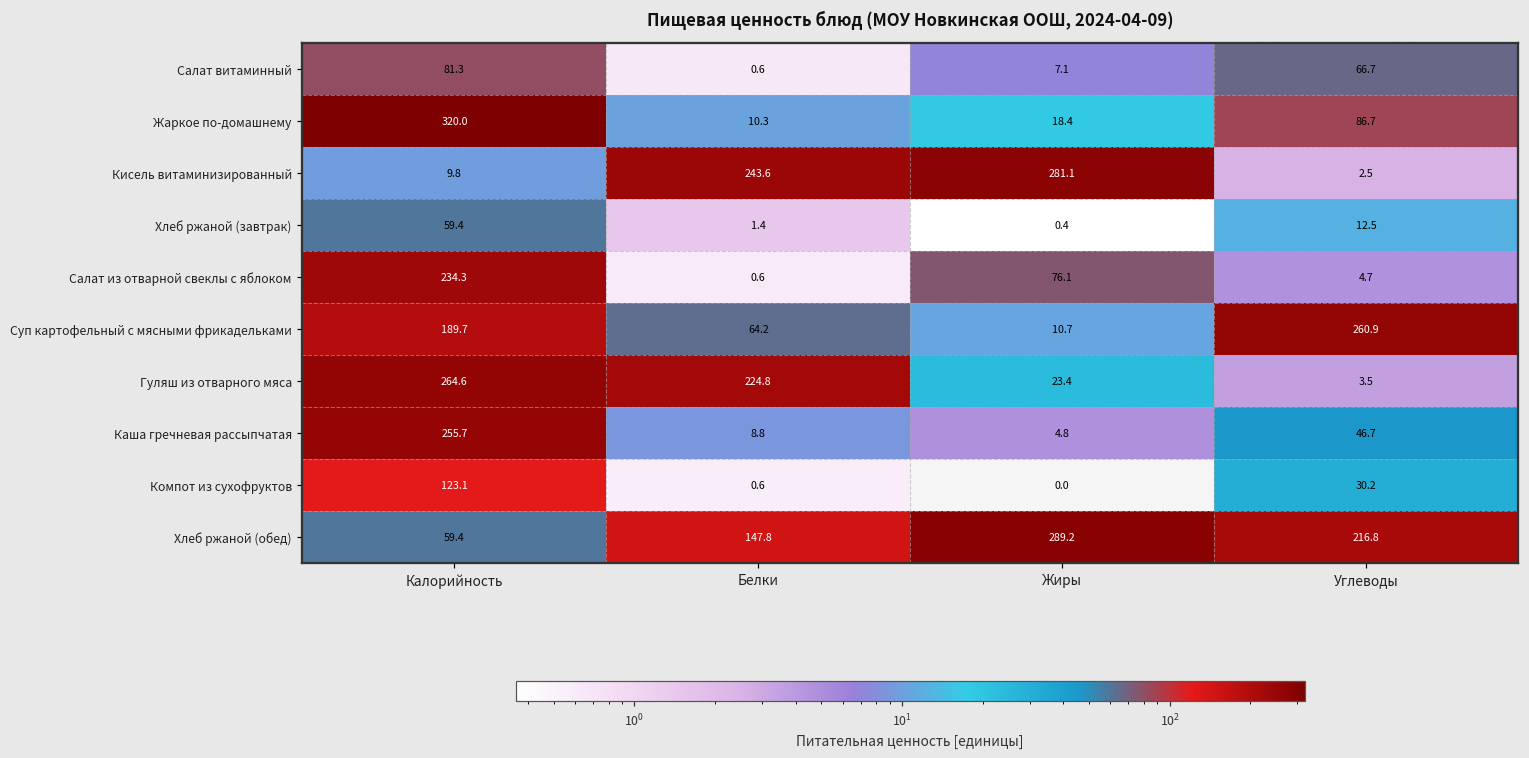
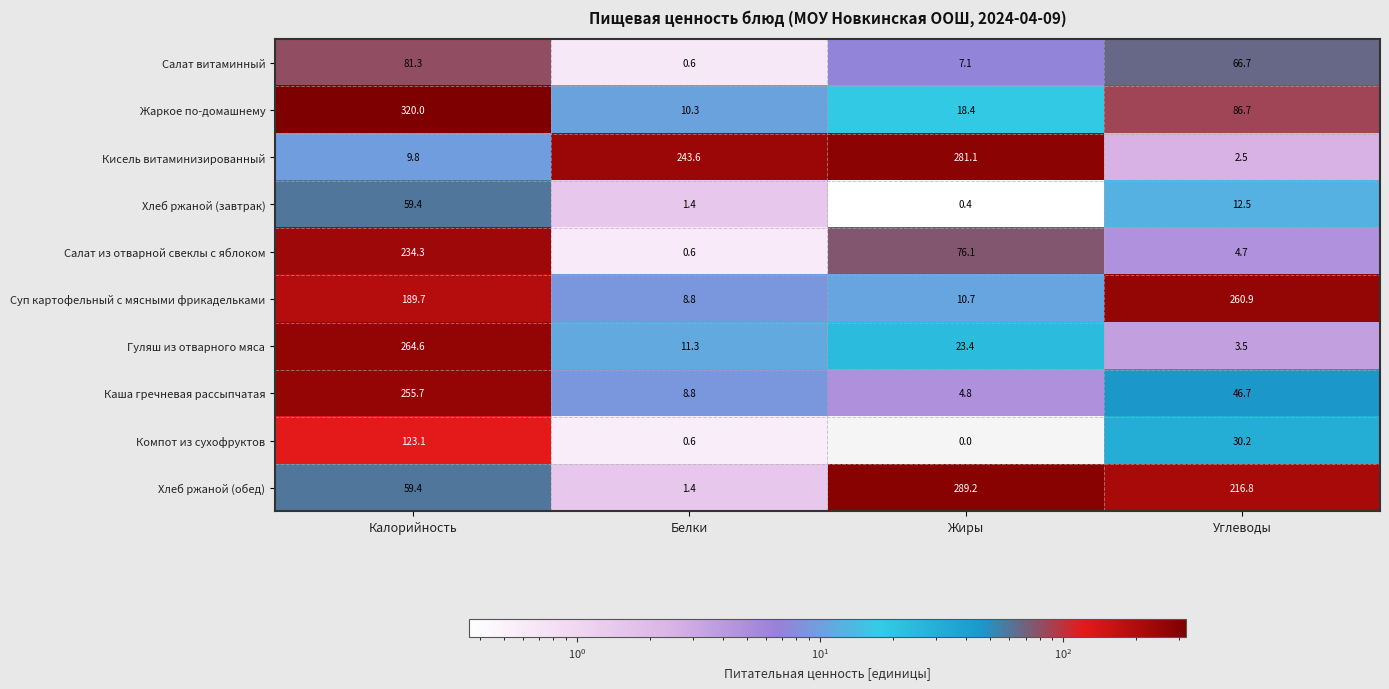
  {
    "Салат витаминный": {
      "Калорийность": 81.3,
      "Белки": 0.6,
      "Жиры": 7.1,
      "Углеводы": 66.7
    },
    "Жаркое по-домашнему": {
      "Калорийность": 320.0,
      "Белки": 10.3,
      "Жиры": 18.4,
      "Углеводы": 86.7
    },
    "Кисель витаминизированный": {
      "Калорийность": 9.8,
      "Белки": 243.6,
      "Жиры": 281.1,
      "Углеводы": 2.5
    },
    "Хлеб ржаной (завтрак)": {
      "Калорийность": 59.4,
      "Белки": 1.4,
      "Жиры": 0.4,
      "Углеводы": 12.5
    },
    "Салат из отварной свеклы с яблоком": {
      "Калорийность": 234.3,
      "Белки": 0.6,
      "Жиры": 76.1,
      "Углеводы": 4.7
    },
    "Суп картофельный с мясными фрикадельками": {
      "Калорийность": 189.7,
-     "Белки": 64.2,
+     "Белки": 8.8,
      "Жиры": 10.7,
      "Углеводы": 260.9
    },
    "Гуляш из отварного мяса": {
      "Калорийность": 264.6,
-     "Белки": 224.8,
+     "Белки": 11.3,
      "Жиры": 23.4,
      "Углеводы": 3.5
    },
    "Каша гречневая рассыпчатая": {
      "Калорийность": 255.7,
      "Белки": 8.8,
      "Жиры": 4.8,
      "Углеводы": 46.7
    },
    "Компот из сухофруктов": {
      "Калорийность": 123.1,
      "Белки": 0.6,
      "Жиры": 0.0,
      "Углеводы": 30.2
    },
    "Хлеб ржаной (обед)": {
      "Калорийность": 59.4,
-     "Белки": 147.8,
+     "Белки": 1.4,
      "Жиры": 289.2,
      "Углеводы": 216.8
    }
  }
